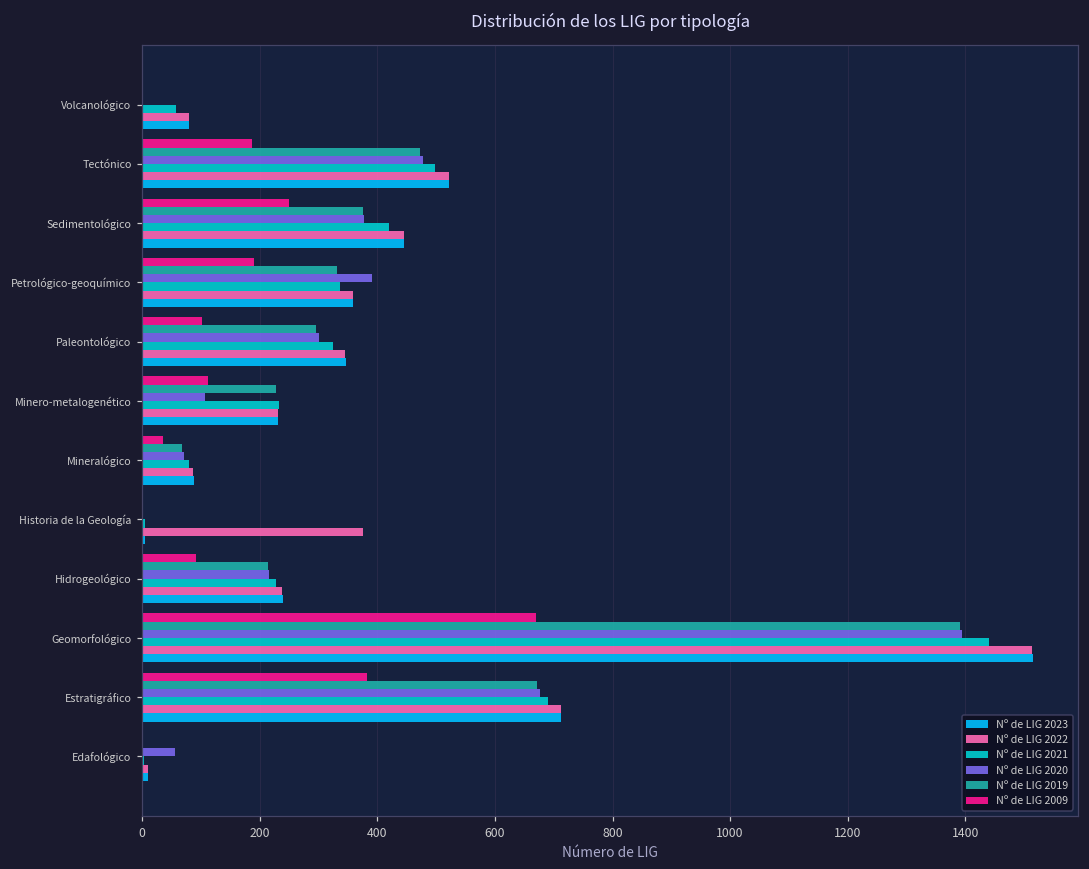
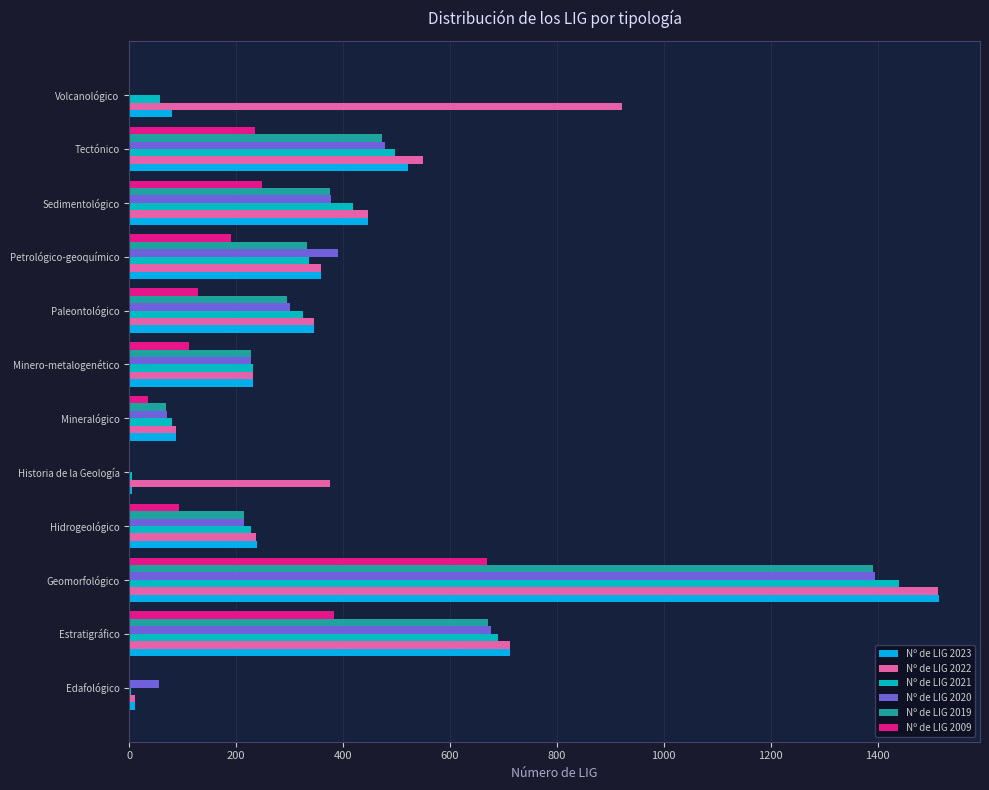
  {
    "Nº de LIG 2022": {
-     "Volcanológico": 80,
-     "Tectónico": 520,
+     "Volcanológico": 920,
+     "Tectónico": 550,
      "Sedimentológico": 450,
      "Petrológico-geoquímico": 360,
      "Paleontológico": 350,
      "Minero-metalogenético": 230,
      "Mineralógico": 90,
      "Historia de la Geología": 380,
      "Hidrogeológico": 240,
      "Geomorfológico": 1510,
      "Estratigráfico": 710,
      "Edafológico": 10
    },
    "Nº de LIG 2020": {
      "Volcanológico": 0,
      "Tectónico": 480,
      "Sedimentológico": 380,
      "Petrológico-geoquímico": 390,
      "Paleontológico": 300,
-     "Minero-metalogenético": 110,
+     "Minero-metalogenético": 230,
      "Mineralógico": 70,
      "Hidrogeológico": 220,
      "Geomorfológico": 1400,
      "Estratigráfico": 680,
      "Edafológico": 60
    },
    "Nº de LIG 2009": {
      "Volcanológico": 0,
-     "Tectónico": 190,
+     "Tectónico": 240,
      "Sedimentológico": 250,
      "Petrológico-geoquímico": 190,
-     "Paleontológico": 100,
+     "Paleontológico": 130,
      "Minero-metalogenético": 110,
      "Mineralógico": 40,
      "Historia de la Geología": 0,
      "Hidrogeológico": 90,
      "Geomorfológico": 670,
      "Estratigráfico": 380,
      "Edafológico": 0
    }
  }
